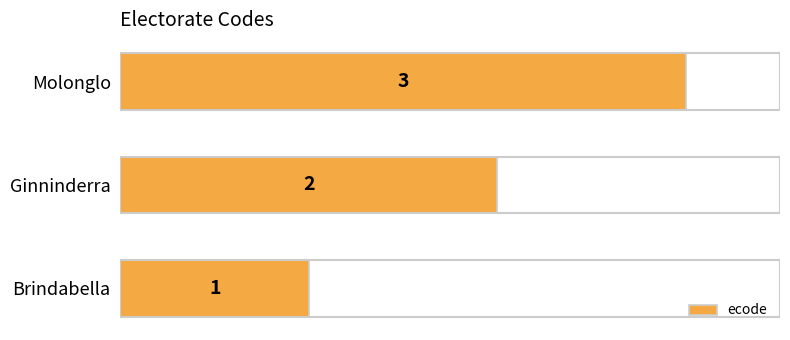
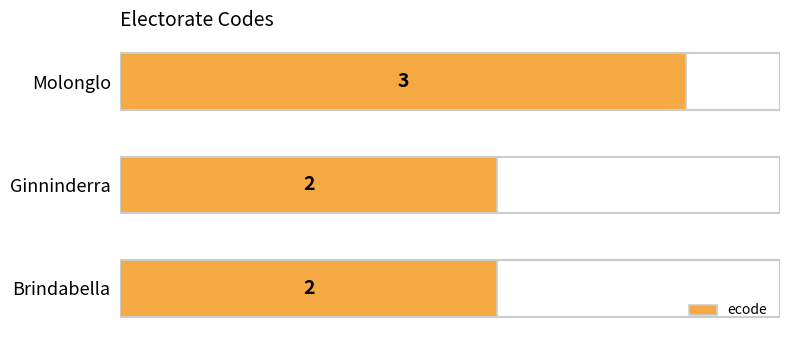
  {
    "Molonglo": 3,
    "Ginninderra": 2,
-   "Brindabella": 1
+   "Brindabella": 2
  }
